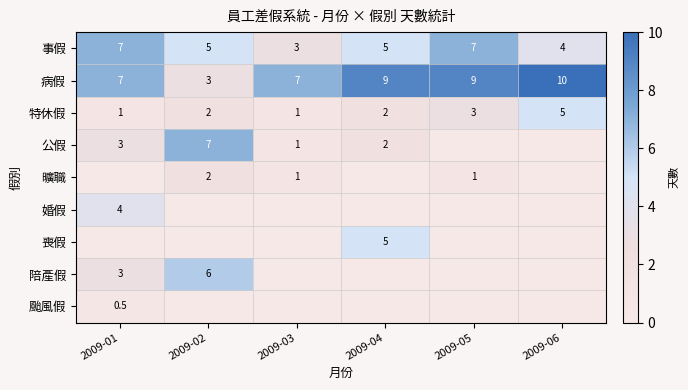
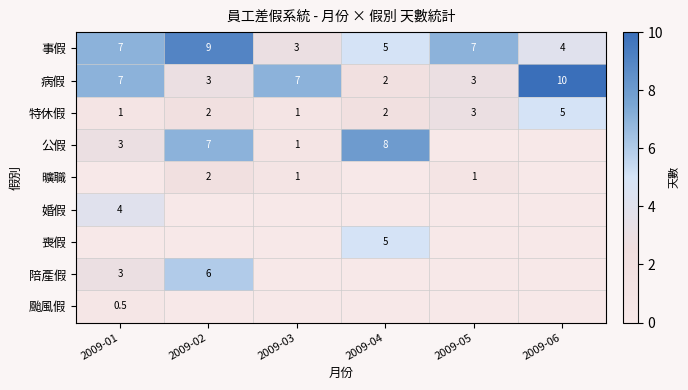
  {
    "事假": {
      "2009-01": 7,
-     "2009-02": 5,
+     "2009-02": 9,
      "2009-03": 3,
      "2009-04": 5,
      "2009-05": 7,
      "2009-06": 4
    },
    "病假": {
      "2009-01": 7,
      "2009-02": 3,
      "2009-03": 7,
-     "2009-04": 9,
-     "2009-05": 9,
+     "2009-04": 2,
+     "2009-05": 3,
      "2009-06": 10
    },
    "特休假": {
      "2009-01": 1,
      "2009-02": 2,
      "2009-03": 1,
      "2009-04": 2,
      "2009-05": 3,
      "2009-06": 5
    },
    "公假": {
      "2009-01": 3,
      "2009-02": 7,
      "2009-03": 1,
-     "2009-04": 2
+     "2009-04": 8
    },
    "曠職": {
      "2009-02": 2,
      "2009-03": 1,
      "2009-05": 1
    },
    "婚假": {
      "2009-01": 4
    },
    "喪假": {
      "2009-04": 5
    },
    "陪產假": {
      "2009-01": 3,
      "2009-02": 6
    },
    "颱風假": {
      "2009-01": 0.5
    }
  }
